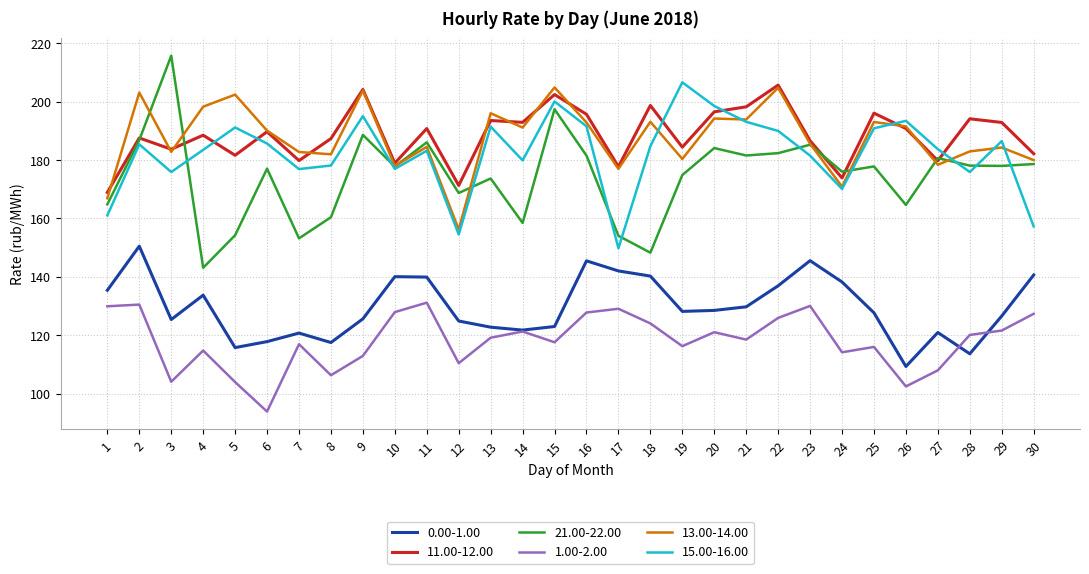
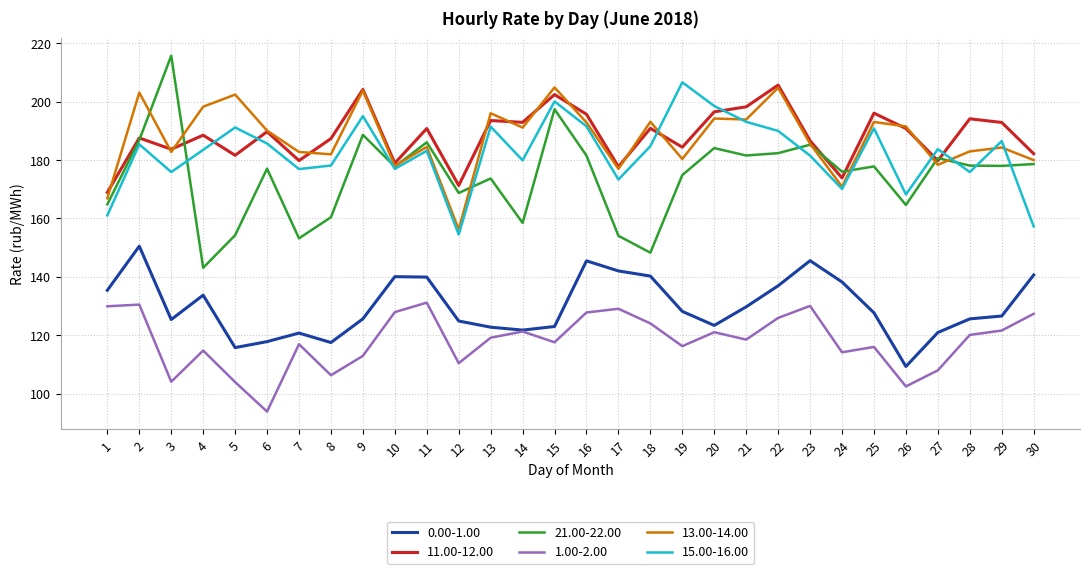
  {
    "0.00-1.00": {
      "1": 135,
      "2": 151,
      "3": 125,
      "4": 134,
      "5": 116,
      "6": 118,
      "7": 121,
      "8": 118,
      "9": 126,
      "10": 140,
      "11": 140,
      "12": 125,
      "13": 123,
      "15": 123,
      "16": 145,
      "17": 142,
      "18": 140,
      "19": 128,
-     "20": 129,
+     "20": 123,
      "21": 130,
      "22": 137,
      "23": 146,
      "24": 138,
      "25": 128,
      "26": 109,
      "27": 121,
-     "28": 114,
+     "28": 126,
      "29": 127,
      "30": 141
    },
    "11.00-12.00": {
      "1": 169,
      "3": 184,
      "4": 189,
      "5": 182,
      "7": 180,
      "8": 187,
      "10": 179,
      "11": 191,
      "12": 171,
      "13": 194,
      "14": 193,
      "15": 202,
      "16": 196,
-     "18": 199,
+     "18": 191,
      "19": 184,
      "20": 197,
      "21": 198,
      "22": 206,
      "23": 187,
      "24": 174,
      "25": 196,
      "27": 180,
      "28": 194,
      "29": 193,
      "30": 182
    },
    "21.00-22.00": {
      "1": 165,
      "3": 216,
      "4": 143,
      "5": 154,
      "6": 177,
      "7": 153,
      "8": 160,
      "9": 189,
      "11": 186,
      "12": 169,
      "13": 174,
      "14": 158,
      "15": 197,
      "16": 182,
      "17": 154,
      "18": 148,
      "19": 175,
      "20": 184,
      "21": 182,
      "22": 182,
      "24": 176,
      "25": 178,
      "26": 165,
      "27": 181,
      "28": 178,
      "29": 178,
      "30": 179
    },
    "1.00-2.00": {
      "1": 130,
      "2": 131,
      "3": 104,
      "4": 115,
      "5": 104,
      "6": 94,
      "7": 117,
      "8": 106,
      "9": 113,
      "10": 128,
      "11": 131,
      "12": 110,
      "13": 119,
      "15": 118,
      "16": 128,
      "17": 129,
      "18": 124,
      "19": 116,
      "20": 121,
      "21": 119,
      "22": 126,
      "23": 130,
      "24": 114,
      "25": 116,
      "26": 103,
      "27": 108,
      "28": 120,
      "29": 122,
      "30": 127
    },
    "13.00-14.00": {
      "1": 167,
      "2": 203,
      "3": 183,
      "4": 198,
      "5": 202,
      "7": 183,
      "8": 182,
      "11": 184,
      "12": 156,
      "13": 196,
      "14": 191,
      "15": 205,
      "16": 193,
      "18": 193,
      "19": 180,
      "20": 194,
      "22": 205,
      "25": 193,
      "27": 178,
      "28": 183,
      "29": 184,
      "30": 180
    },
    "15.00-16.00": {
      "1": 161,
      "2": 185,
      "3": 176,
      "4": 183,
      "5": 191,
      "6": 186,
      "7": 177,
      "8": 178,
      "9": 195,
      "11": 183,
      "12": 155,
      "13": 191,
      "14": 180,
      "15": 200,
      "16": 192,
-     "17": 150,
+     "17": 173,
      "18": 185,
      "19": 207,
      "20": 198,
      "22": 190,
      "23": 182,
      "25": 191,
-     "26": 193,
+     "26": 168,
      "27": 184,
      "28": 176,
      "29": 186,
      "30": 157
    }
  }
